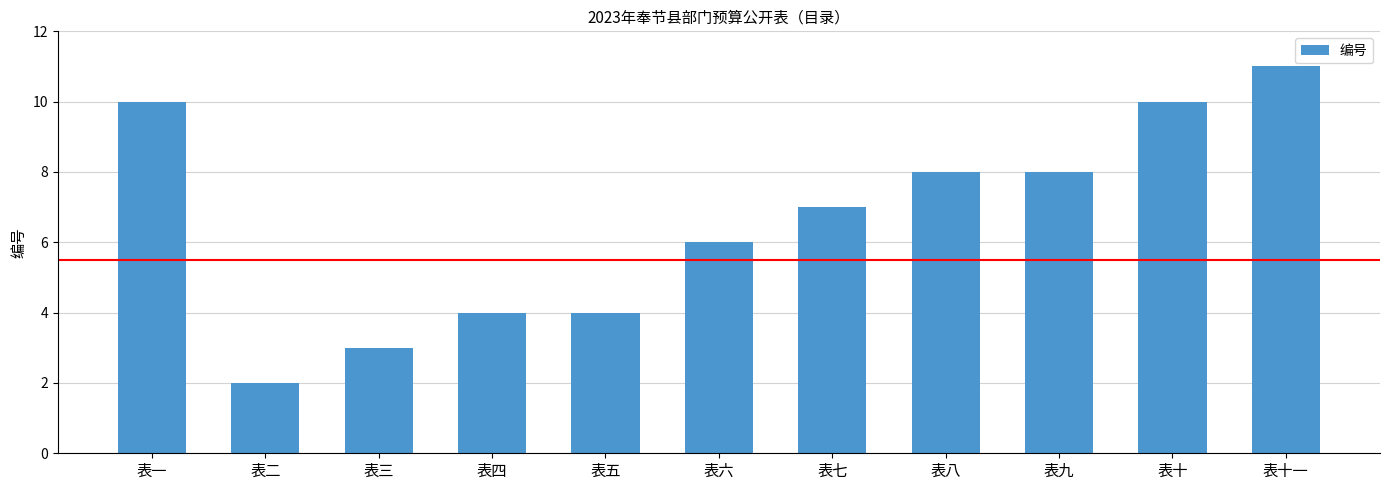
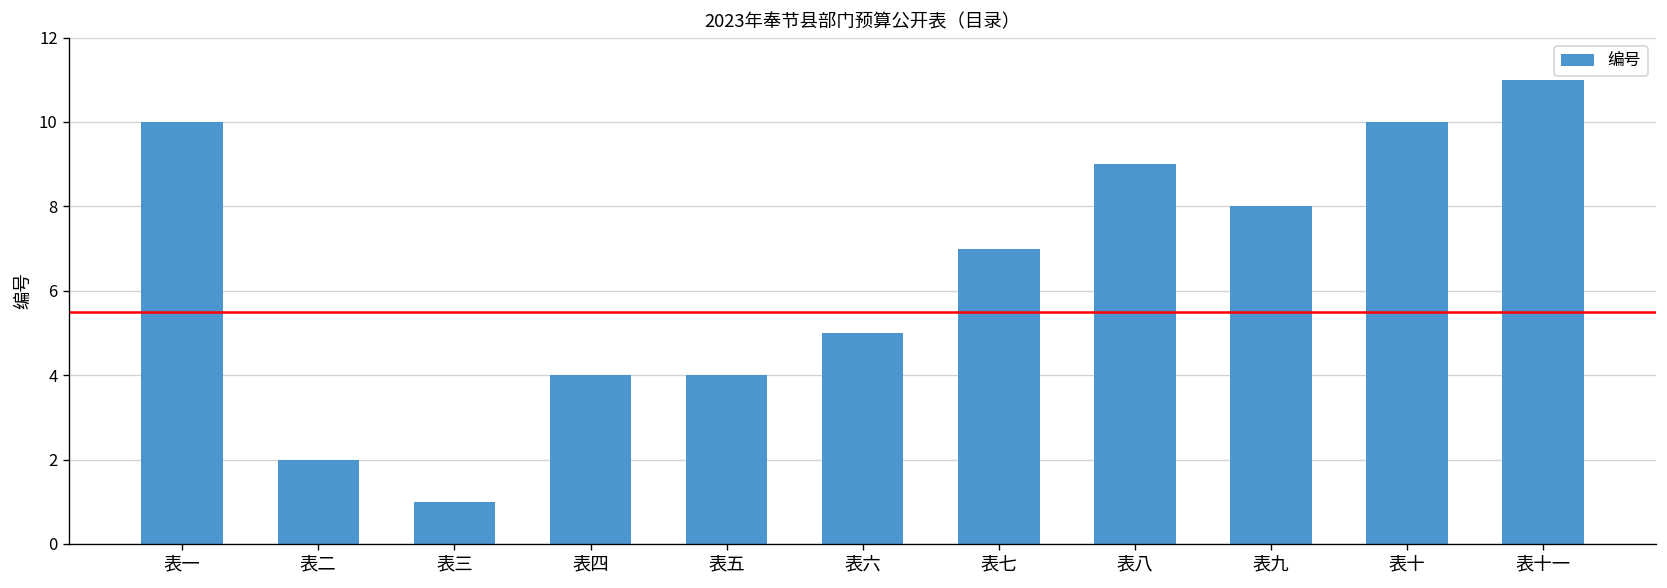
  {
    "表一": 10,
    "表二": 2,
-   "表三": 3,
+   "表三": 1,
    "表四": 4,
    "表五": 4,
-   "表六": 6,
+   "表六": 5,
    "表七": 7,
-   "表八": 8,
+   "表八": 9,
    "表九": 8,
    "表十": 10,
    "表十一": 11
  }
